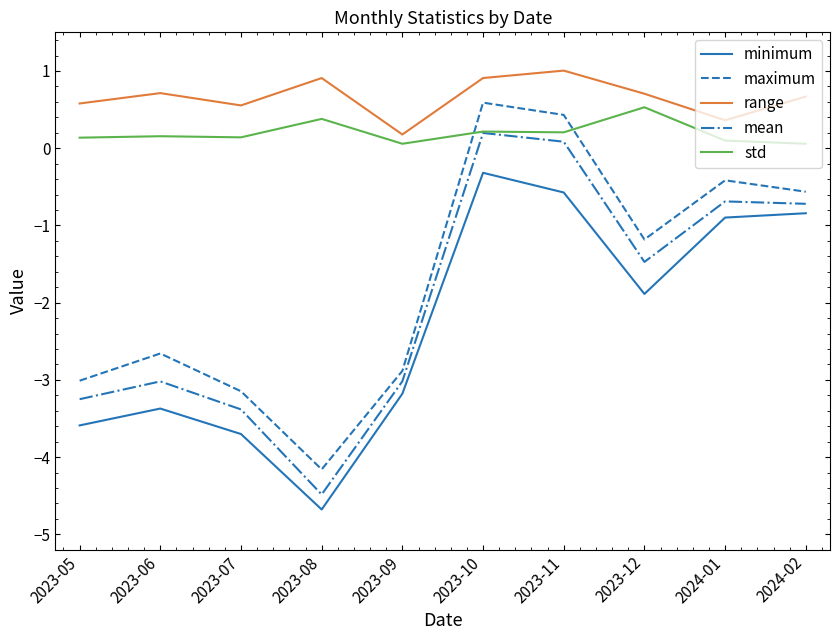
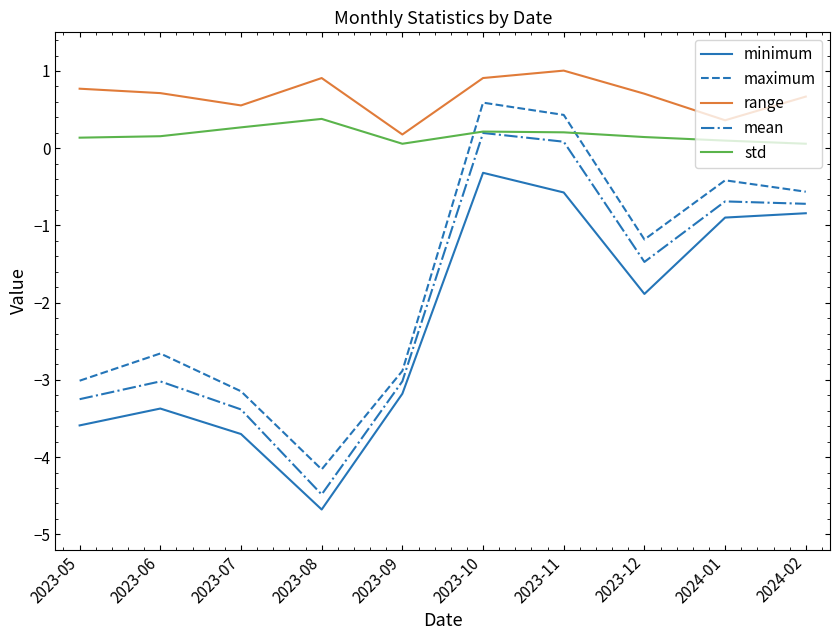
  {
    "range": {
-     "2023-05": 0.6,
+     "2023-05": 0.8,
      "2023-06": 0.7,
      "2023-07": 0.6,
      "2023-08": 0.9,
      "2023-09": 0.2,
      "2023-10": 0.9,
      "2023-11": 1.0,
      "2023-12": 0.7
    },
    "std": {
      "2023-05": 0.1,
      "2023-06": 0.2,
-     "2023-07": 0.1,
+     "2023-07": 0.3,
      "2023-08": 0.4,
      "2023-09": 0.1,
      "2023-11": 0.2,
-     "2023-12": 0.5
+     "2023-12": 0.1
    }
  }
